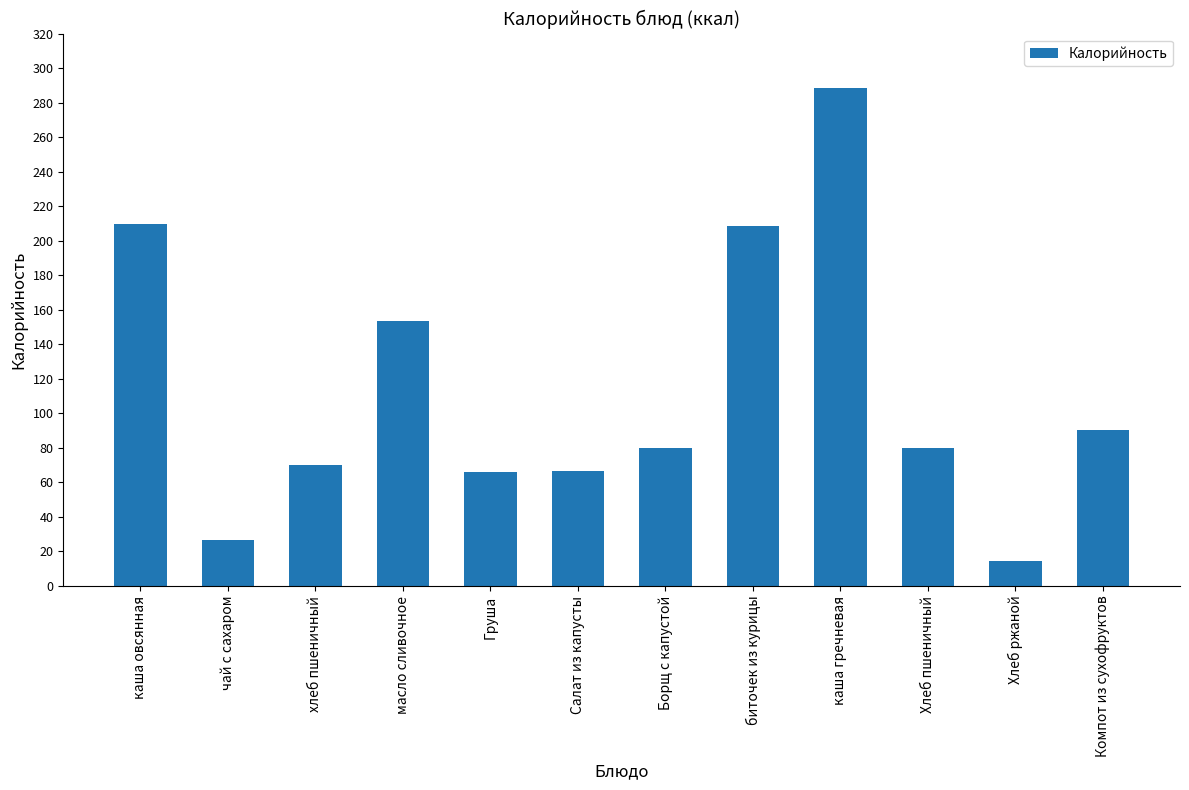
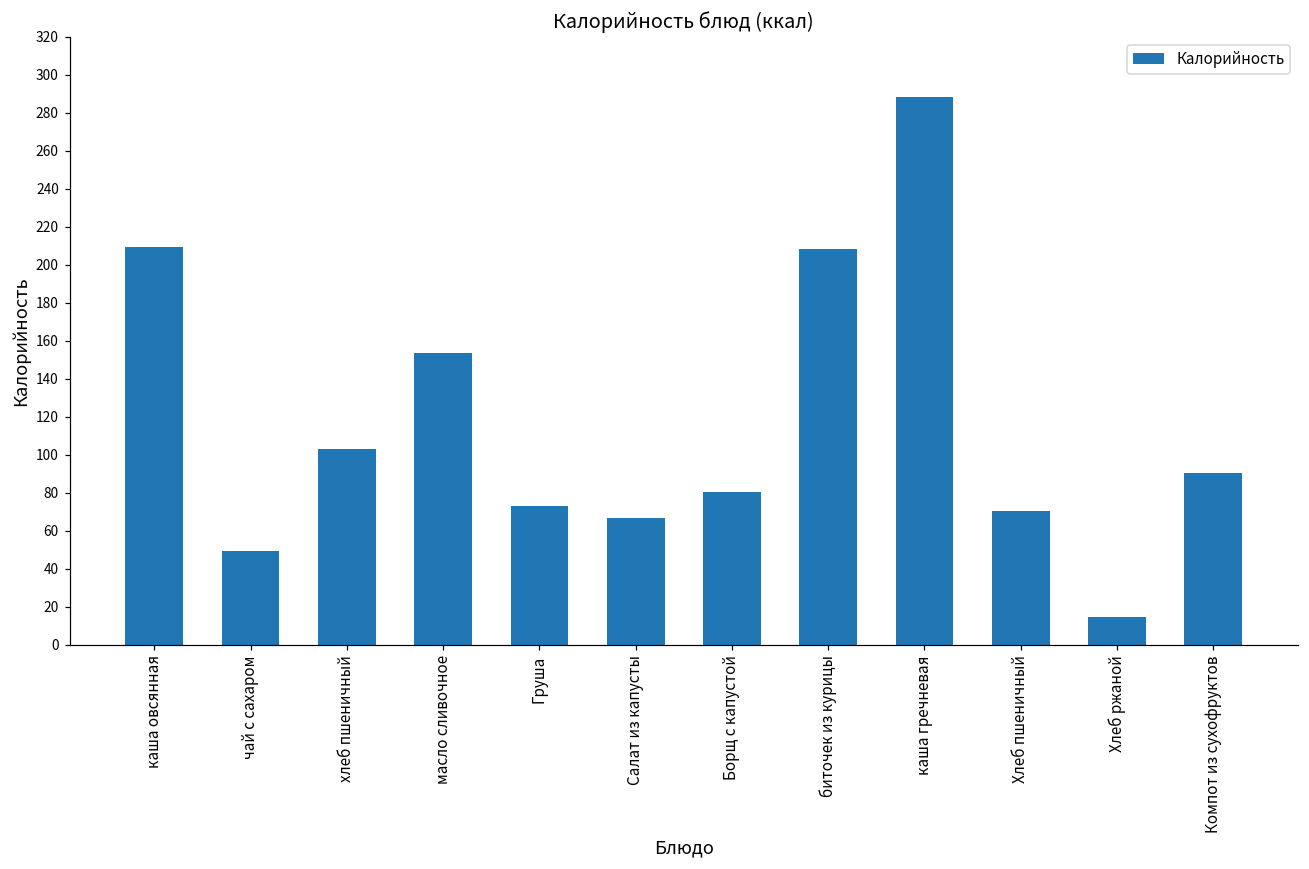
  {
    "каша овсянная": 210,
-   "чай с сахаром": 27,
-   "хлеб пшеничный": 70,
+   "чай с сахаром": 49,
+   "хлеб пшеничный": 103,
    "масло сливочное": 154,
-   "Груша": 66,
+   "Груша": 73,
    "Салат из капусты": 67,
    "Борщ с капустой": 80,
    "биточек из курицы": 208,
    "каша гречневая": 288,
-   "Хлеб пшеничный": 80,
+   "Хлеб пшеничный": 70,
    "Хлеб ржаной": 15,
    "Компот из сухофруктов": 90
  }
